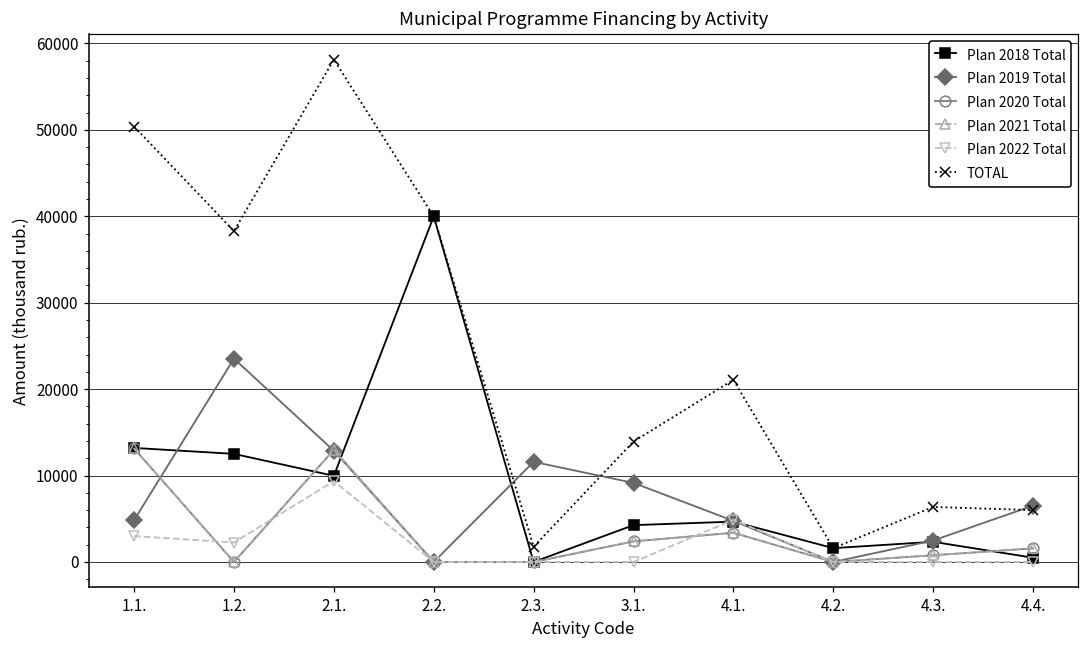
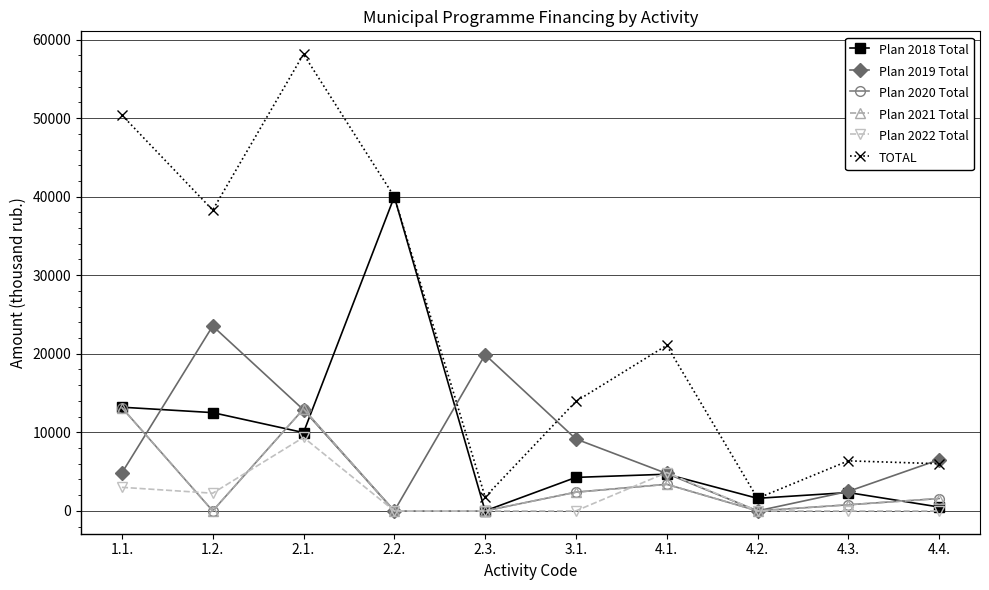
  {
    "Plan 2019 Total": {
      "1.1.": 5000,
      "1.2.": 24000,
-     "2.3.": 12000,
+     "2.3.": 20000,
      "3.1.": 9000,
      "4.4.": 7000
    }
  }
